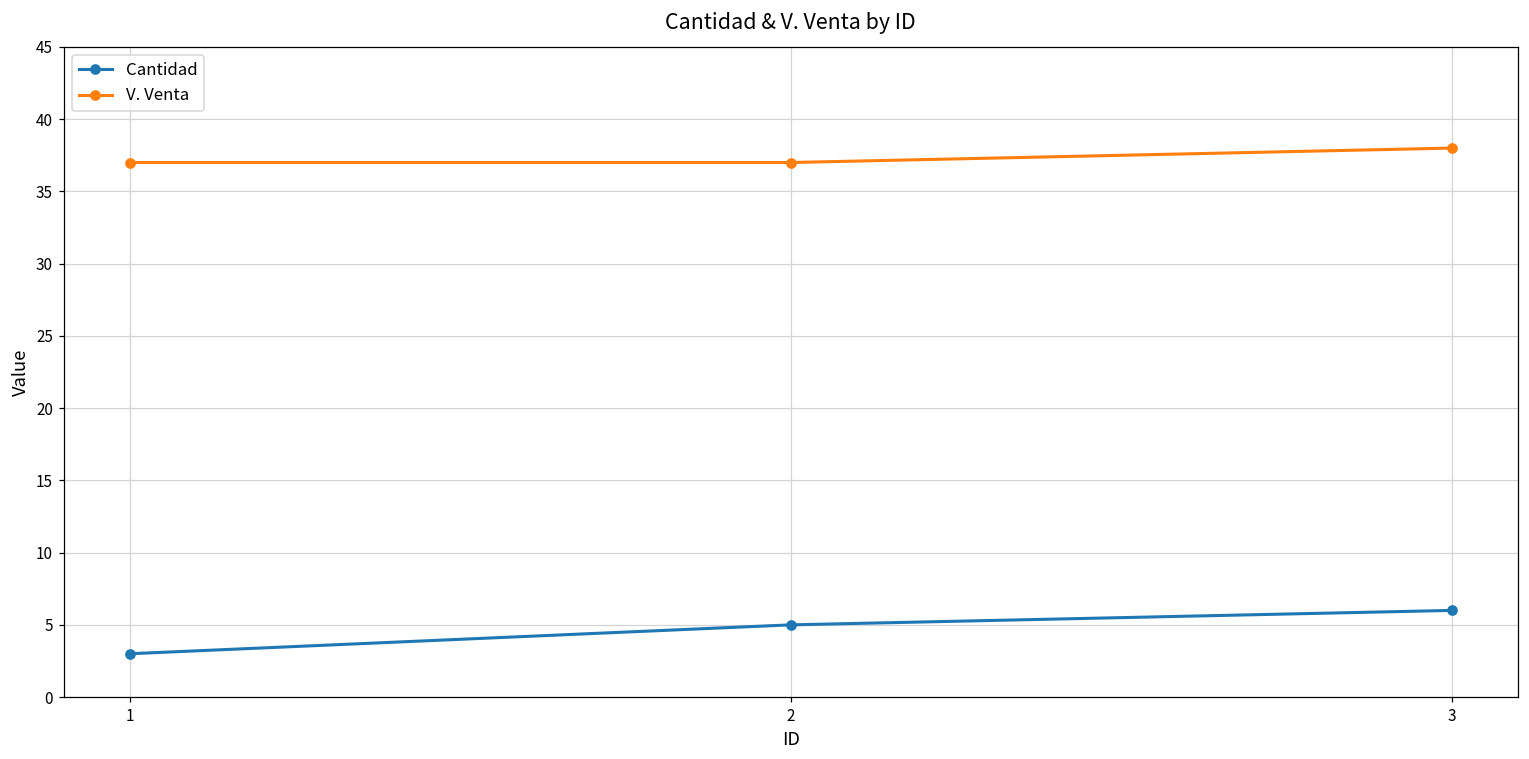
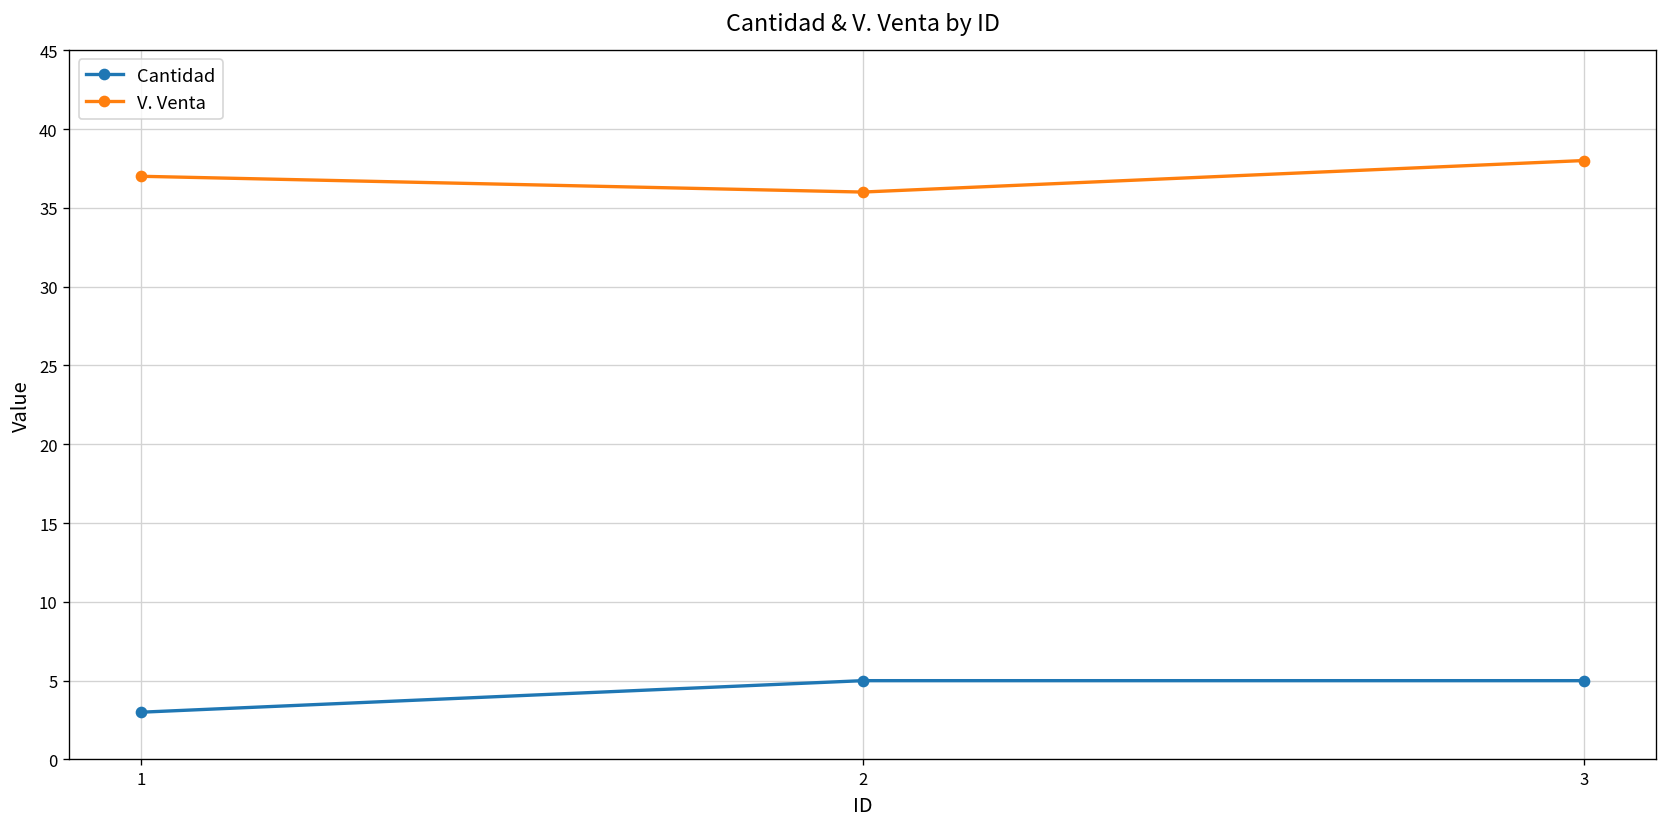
  {
    "Cantidad": {
      "1": 3,
      "2": 5,
-     "3": 6
+     "3": 5
    },
    "V. Venta": {
      "1": 37,
-     "2": 37,
+     "2": 36,
      "3": 38
    }
  }
